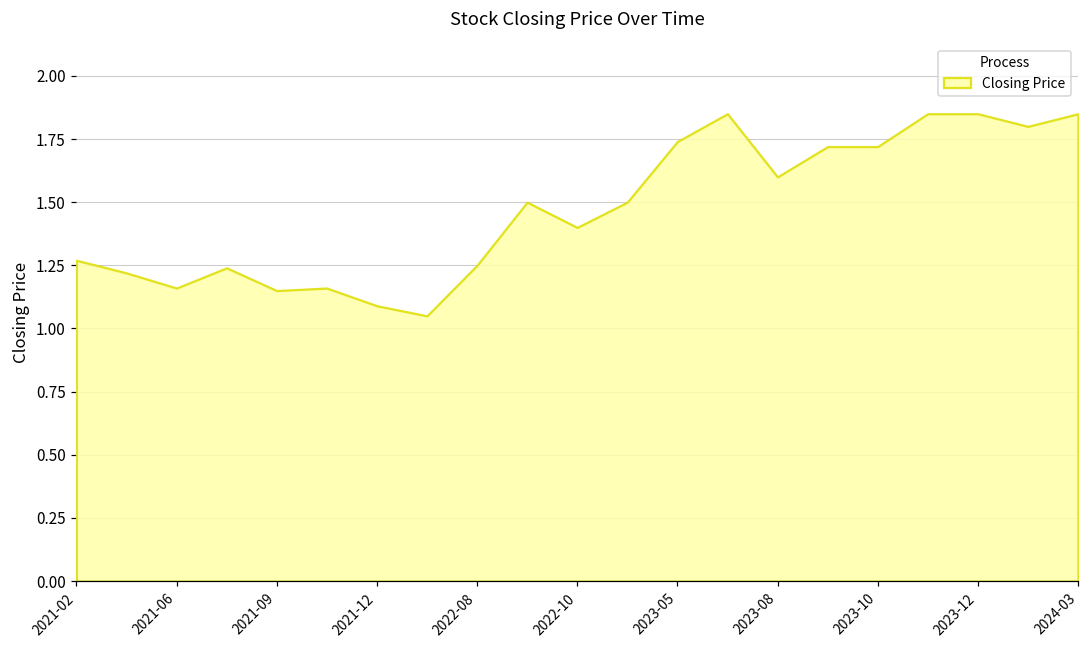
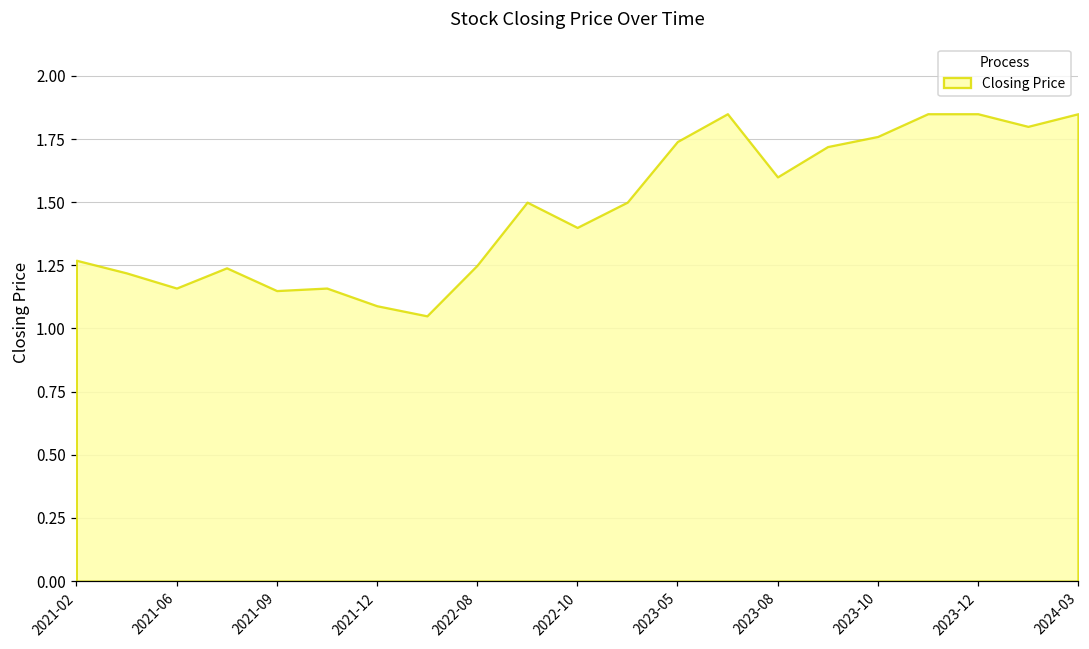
  {
    "2021-02": 1.27,
    "2021-06": 1.16,
    "2021-09": 1.15,
    "2021-12": 1.09,
    "2022-08": 1.25,
    "2022-10": 1.40,
    "2023-05": 1.74,
    "2023-08": 1.60,
-   "2023-10": 1.72,
+   "2023-10": 1.76,
    "2023-12": 1.85,
    "2024-03": 1.85
  }
